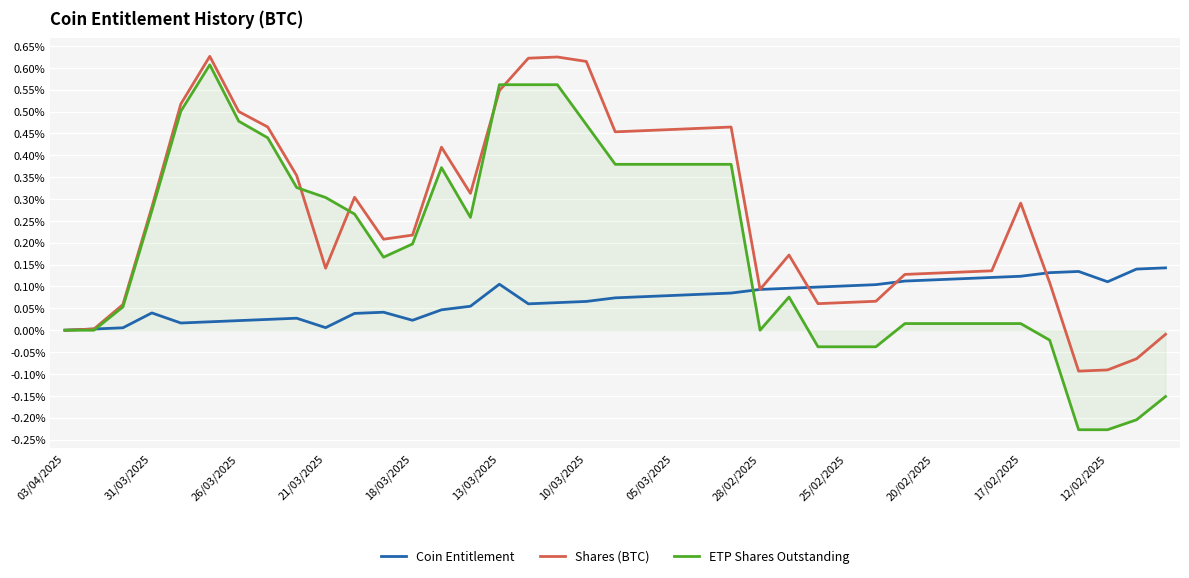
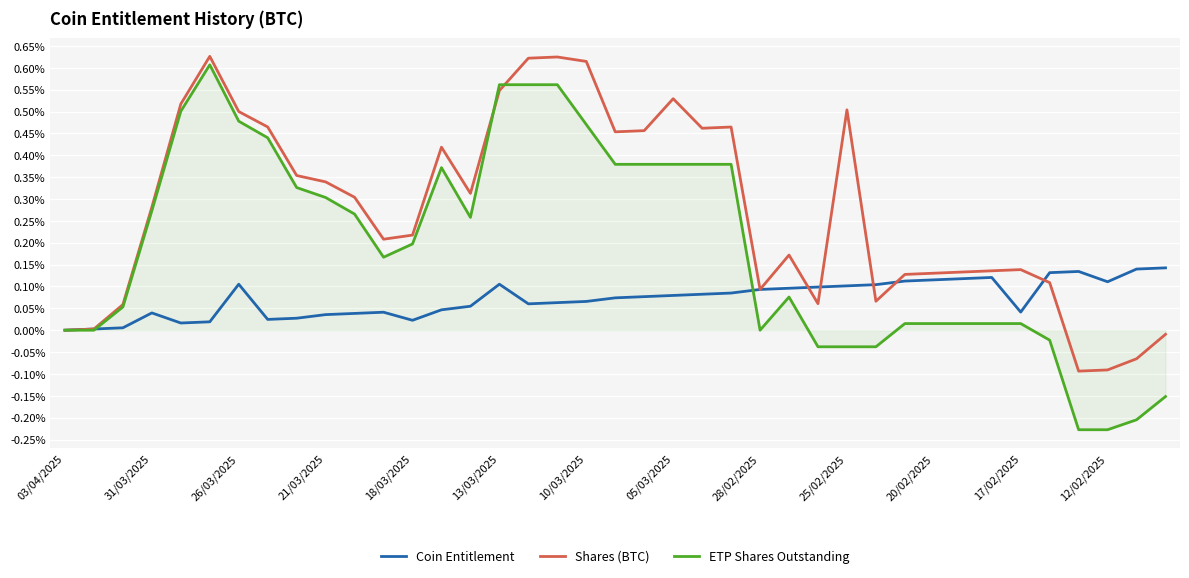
  {
    "Coin Entitlement": {
      "31/03/2025": "0.04%",
-     "26/03/2025": "0.02%",
-     "21/03/2025": "0.01%",
+     "26/03/2025": "0.11%",
+     "21/03/2025": "0.04%",
      "18/03/2025": "0.02%",
      "13/03/2025": "0.11%",
      "10/03/2025": "0.07%",
      "05/03/2025": "0.08%",
      "25/02/2025": "0.10%",
      "20/02/2025": "0.12%",
-     "17/02/2025": "0.12%",
+     "17/02/2025": "0.04%",
      "12/02/2025": "0.11%"
    },
    "Shares (BTC)": {
      "31/03/2025": "0.28%",
      "26/03/2025": "0.50%",
-     "21/03/2025": "0.14%",
+     "21/03/2025": "0.34%",
      "18/03/2025": "0.22%",
      "13/03/2025": "0.55%",
      "10/03/2025": "0.61%",
-     "05/03/2025": "0.46%",
-     "25/02/2025": "0.06%",
+     "05/03/2025": "0.53%",
+     "25/02/2025": "0.50%",
      "20/02/2025": "0.13%",
-     "17/02/2025": "0.29%",
+     "17/02/2025": "0.14%",
      "12/02/2025": "-0.09%"
    }
  }
